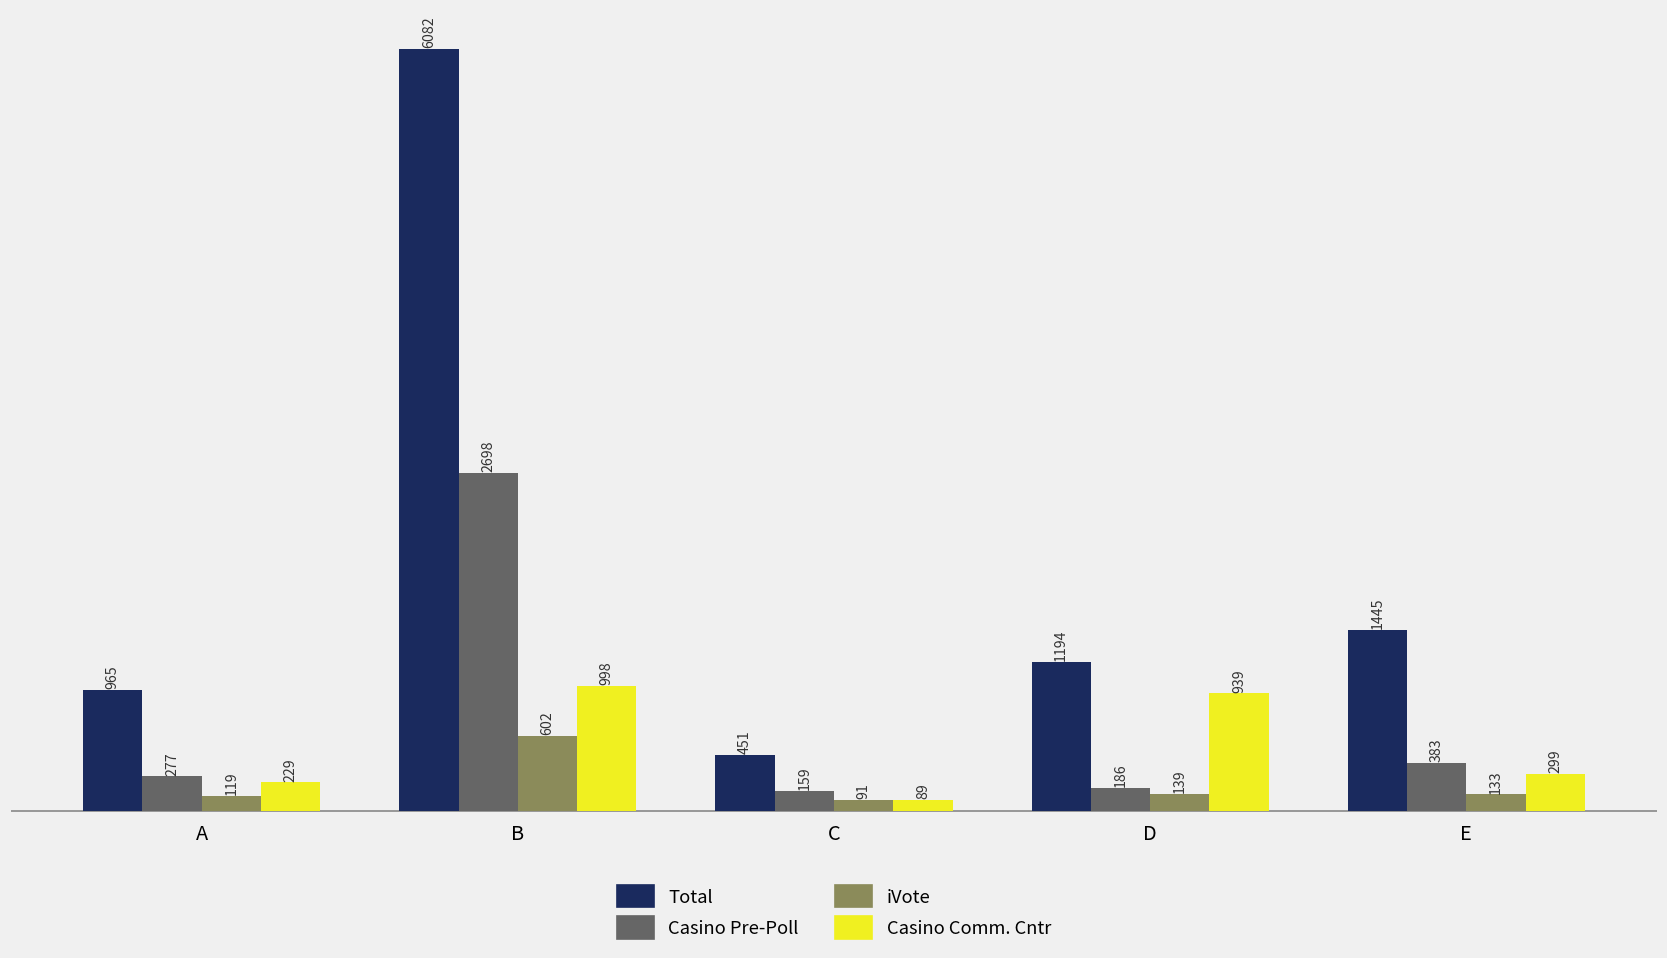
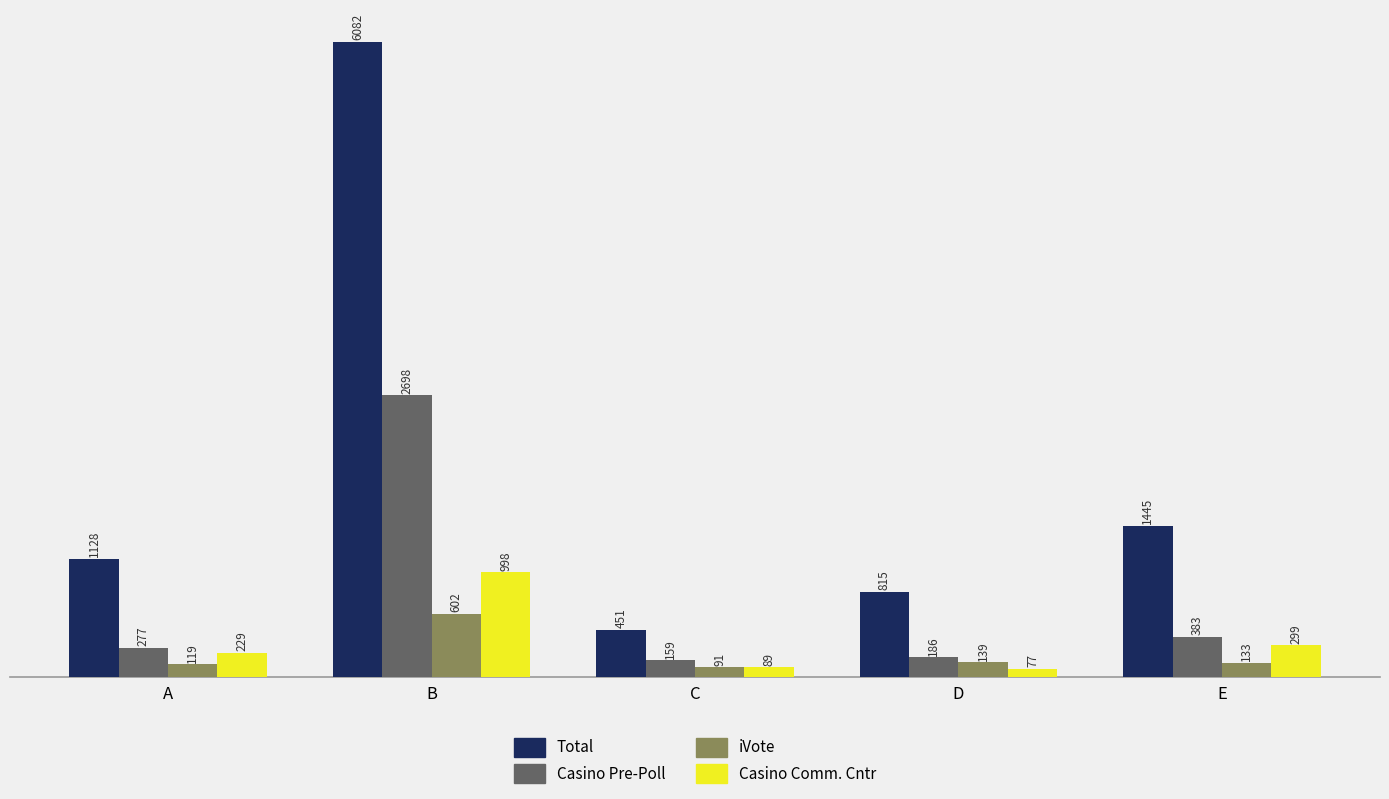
  {
    "Total": {
-     "A": 965,
+     "A": 1128,
      "B": 6082,
      "C": 451,
-     "D": 1194,
+     "D": 815,
      "E": 1445
    },
    "Casino Comm. Cntr": {
      "A": 229,
      "B": 998,
      "C": 89,
-     "D": 939,
+     "D": 77,
      "E": 299
    }
  }
